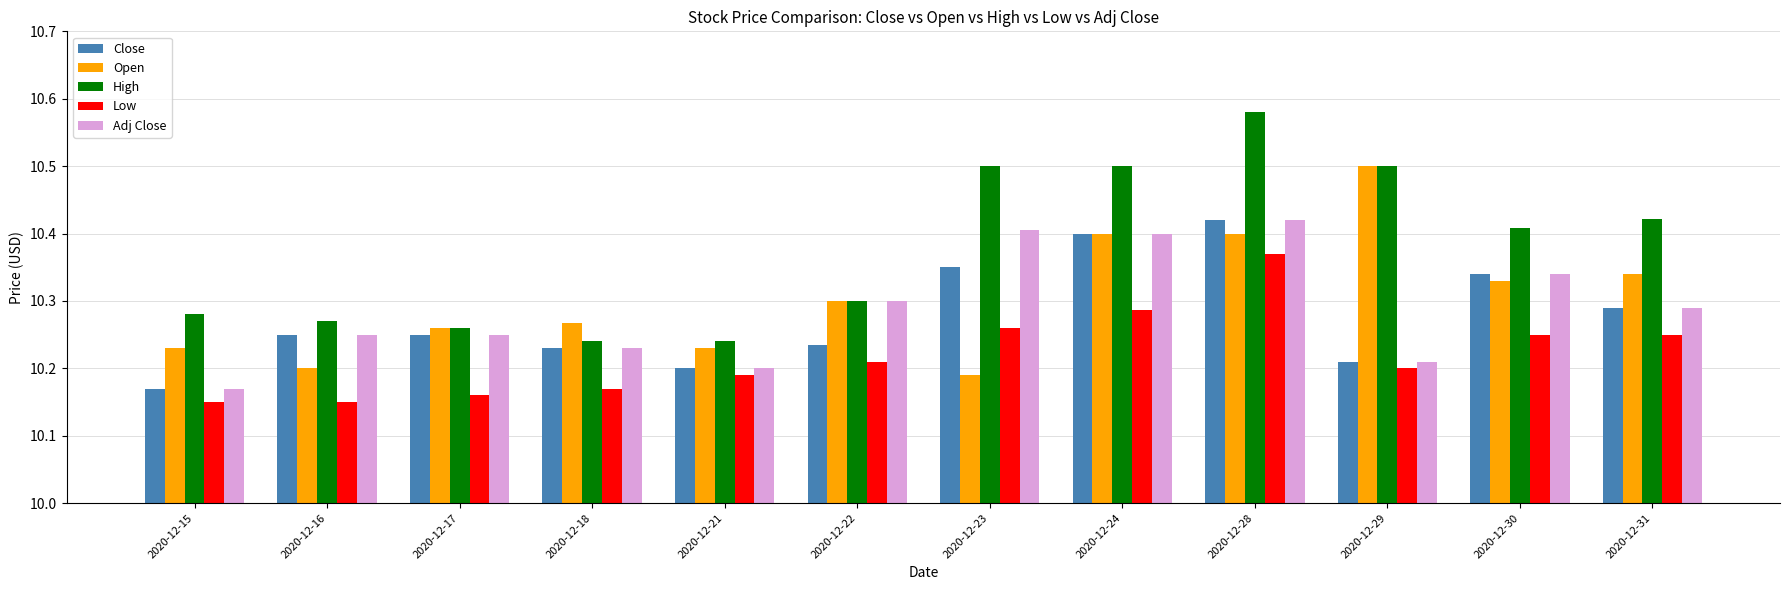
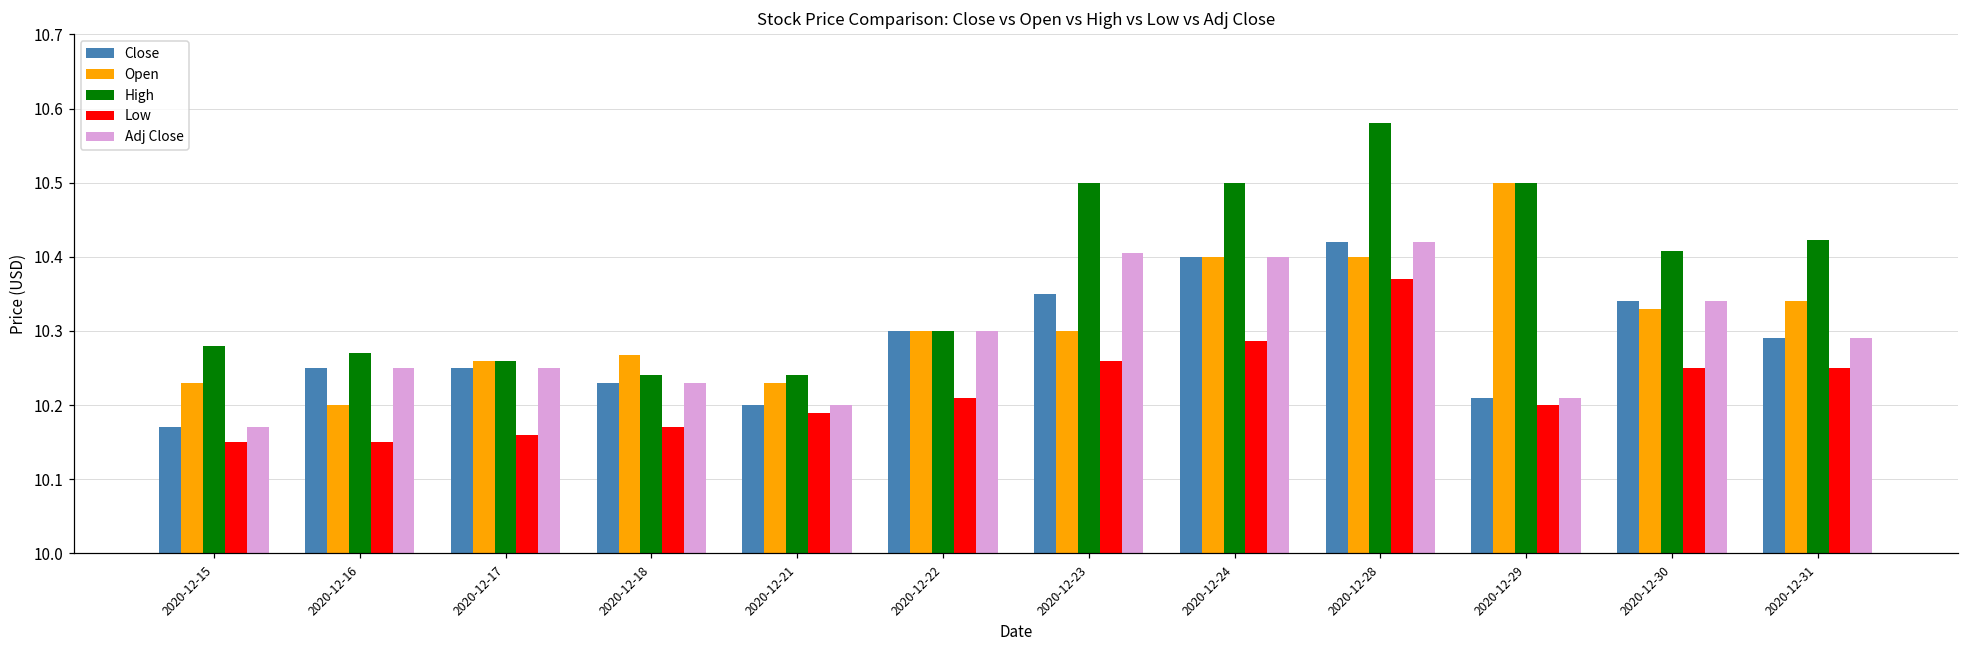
  {
    "Close": {
      "2020-12-15": 10.17,
      "2020-12-16": 10.25,
      "2020-12-17": 10.25,
      "2020-12-18": 10.23,
      "2020-12-21": 10.20,
-     "2020-12-22": 10.23,
+     "2020-12-22": 10.30,
      "2020-12-23": 10.35,
      "2020-12-24": 10.40,
      "2020-12-28": 10.42,
      "2020-12-29": 10.21,
      "2020-12-30": 10.34,
      "2020-12-31": 10.29
    },
    "Open": {
      "2020-12-15": 10.23,
      "2020-12-16": 10.20,
      "2020-12-17": 10.26,
      "2020-12-18": 10.27,
      "2020-12-21": 10.23,
      "2020-12-22": 10.30,
-     "2020-12-23": 10.19,
+     "2020-12-23": 10.30,
      "2020-12-24": 10.40,
      "2020-12-28": 10.40,
      "2020-12-29": 10.50,
      "2020-12-30": 10.33,
      "2020-12-31": 10.34
    },
    "High": {
      "2020-12-15": 10.28,
      "2020-12-16": 10.27,
      "2020-12-17": 10.26,
      "2020-12-18": 10.24,
      "2020-12-21": 10.24,
      "2020-12-22": 10.30,
      "2020-12-23": 10.50,
      "2020-12-24": 10.50,
      "2020-12-28": 10.58,
      "2020-12-29": 10.50,
      "2020-12-30": 10.41,
      "2020-12-31": 10.42
    },
    "Low": {
      "2020-12-15": 10.15,
      "2020-12-16": 10.15,
      "2020-12-17": 10.16,
      "2020-12-18": 10.17,
      "2020-12-21": 10.19,
      "2020-12-22": 10.21,
      "2020-12-23": 10.26,
      "2020-12-24": 10.29,
      "2020-12-28": 10.37,
      "2020-12-29": 10.20,
      "2020-12-30": 10.25,
      "2020-12-31": 10.25
    },
    "Adj Close": {
      "2020-12-15": 10.17,
      "2020-12-16": 10.25,
      "2020-12-17": 10.25,
      "2020-12-18": 10.23,
      "2020-12-21": 10.20,
      "2020-12-22": 10.30,
      "2020-12-23": 10.41,
      "2020-12-24": 10.40,
      "2020-12-28": 10.42,
      "2020-12-29": 10.21,
      "2020-12-30": 10.34,
      "2020-12-31": 10.29
    }
  }
